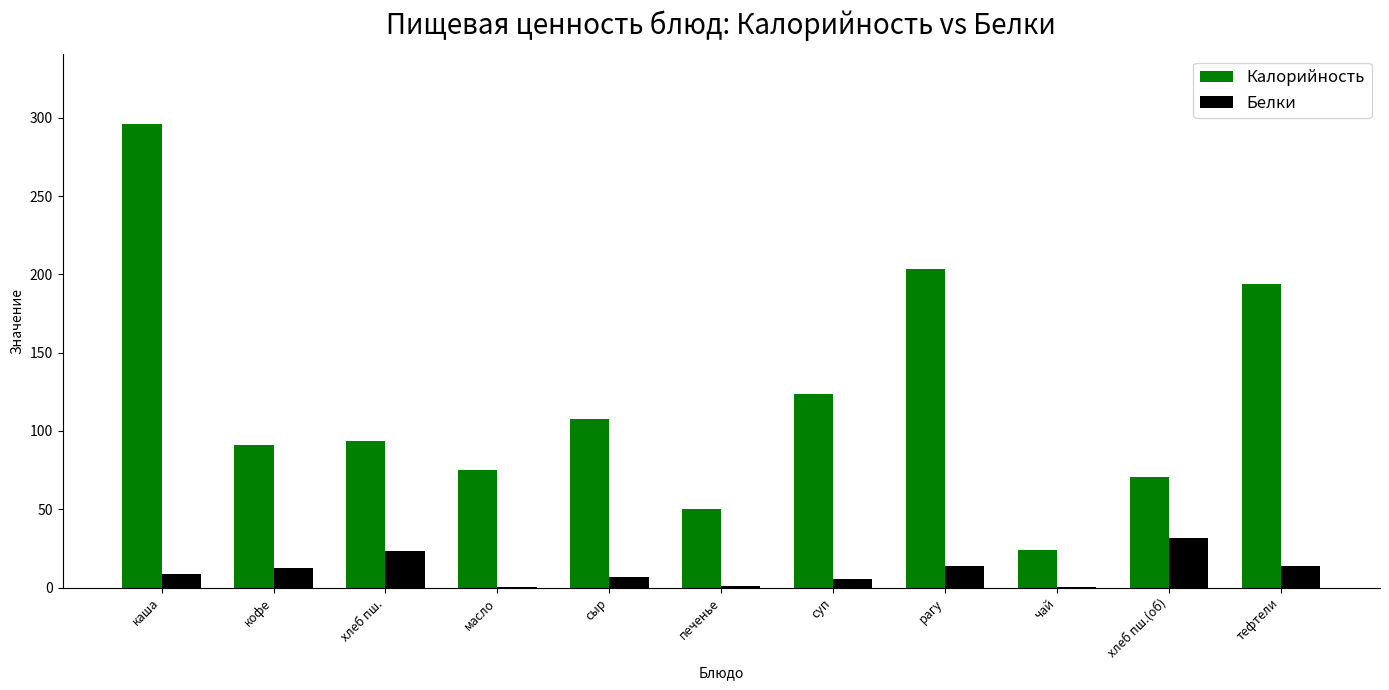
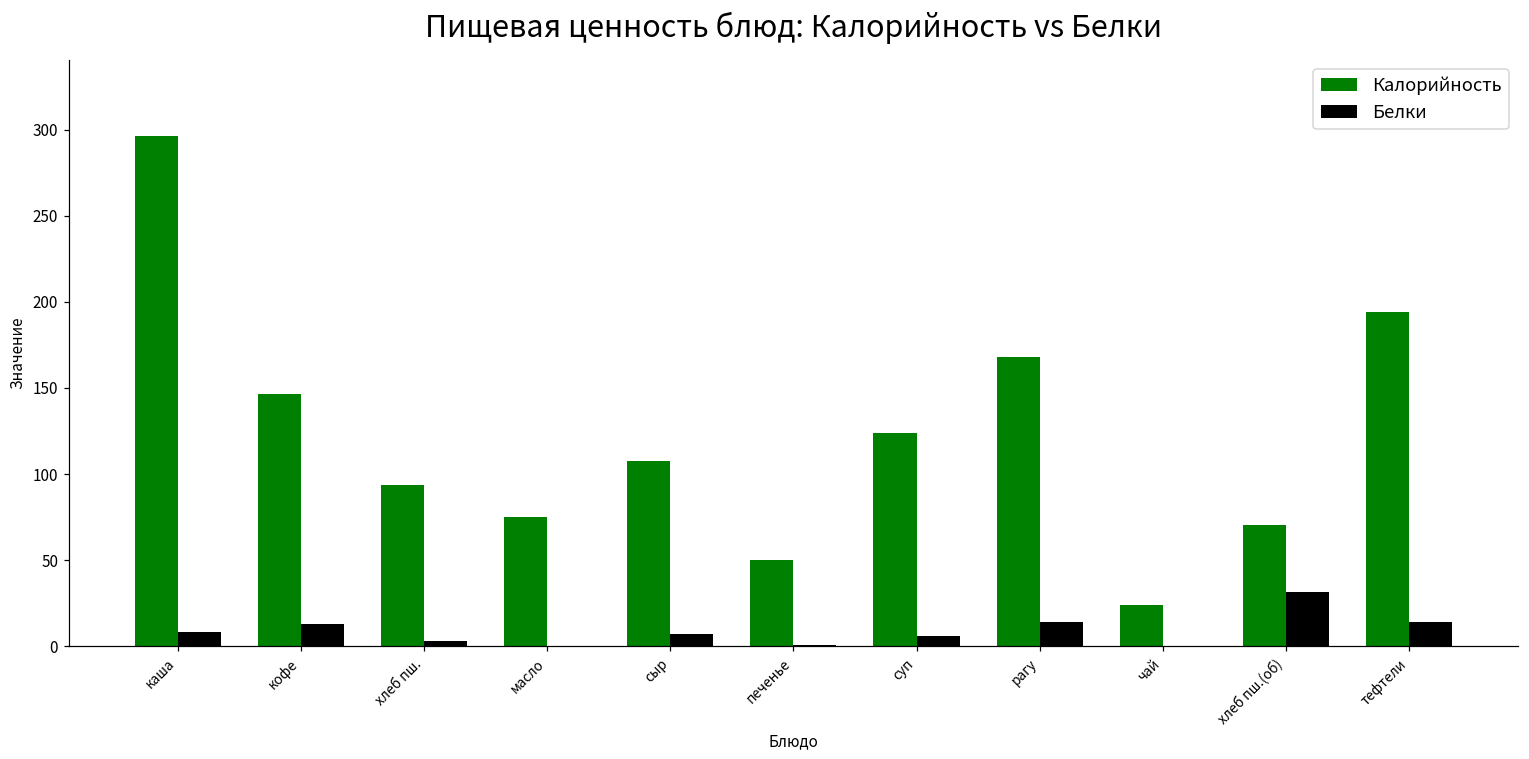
  {
    "Калорийность": {
      "каша": 296,
-     "кофе": 91,
+     "кофе": 146,
      "хлеб пш.": 94,
      "масло": 75,
      "сыр": 108,
      "печенье": 50,
      "суп": 124,
-     "рагу": 203,
+     "рагу": 168,
      "чай": 24,
      "хлеб пш.(об)": 70,
      "тефтели": 194
    },
    "Белки": {
      "каша": 8,
      "кофе": 13,
-     "хлеб пш.": 23,
+     "хлеб пш.": 3,
      "сыр": 7,
      "суп": 6,
      "рагу": 14,
      "хлеб пш.(об)": 31,
      "тефтели": 14
    }
  }
